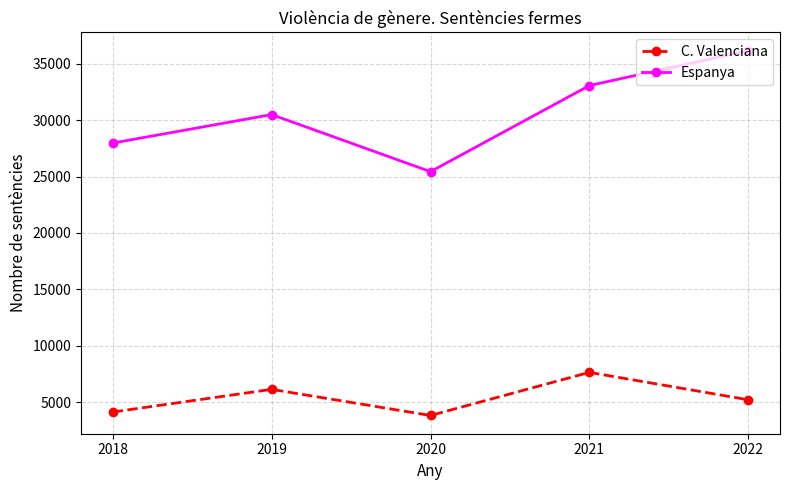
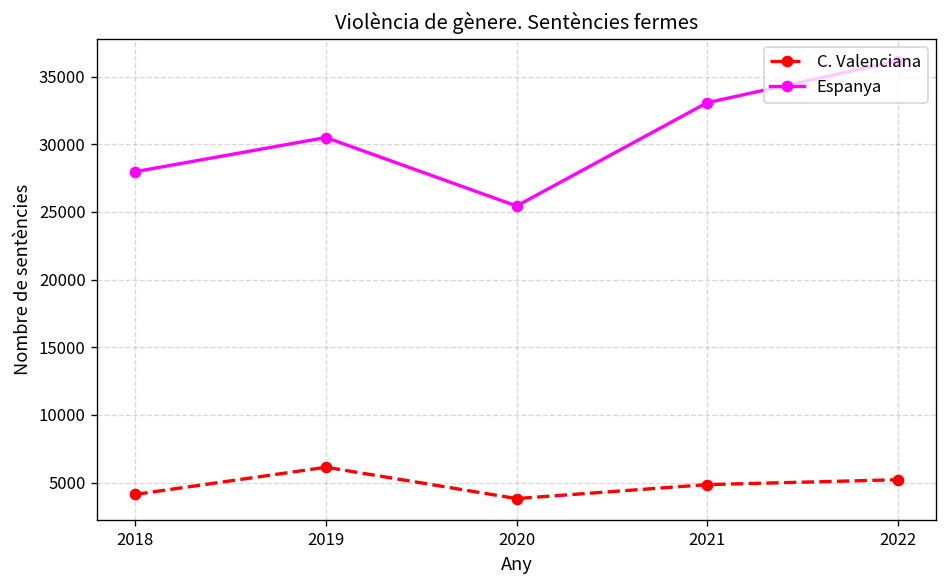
  {
    "C. Valenciana": {
      "2018": 4100,
      "2019": 6100,
      "2020": 3800,
-     "2021": 7600,
+     "2021": 4900,
      "2022": 5200
    },
    "Espanya": {
      "2018": 28000,
      "2019": 30500,
      "2020": 25400,
      "2021": 33100
    }
  }
